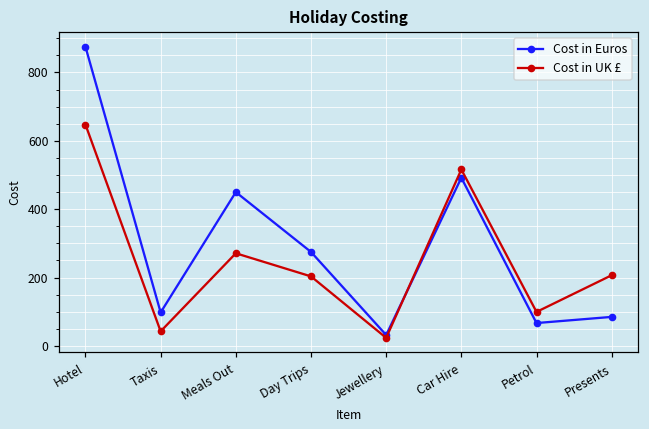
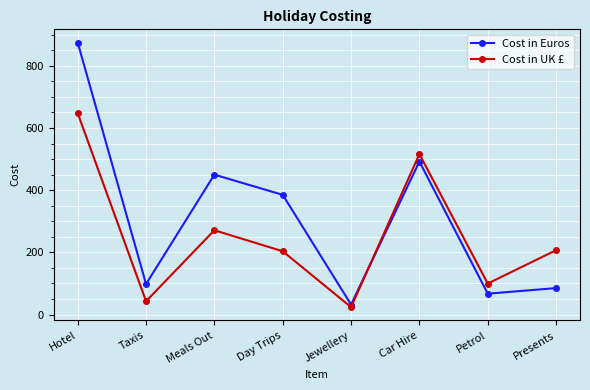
  {
    "Cost in Euros": {
      "Hotel": 880,
      "Taxis": 100,
      "Meals Out": 450,
-     "Day Trips": 280,
+     "Day Trips": 390,
      "Car Hire": 490,
      "Petrol": 70,
      "Presents": 90
    },
    "Cost in UK £": {
      "Hotel": 650,
      "Taxis": 40,
      "Meals Out": 270,
      "Day Trips": 200,
      "Car Hire": 520,
      "Petrol": 100,
      "Presents": 210
    }
  }
